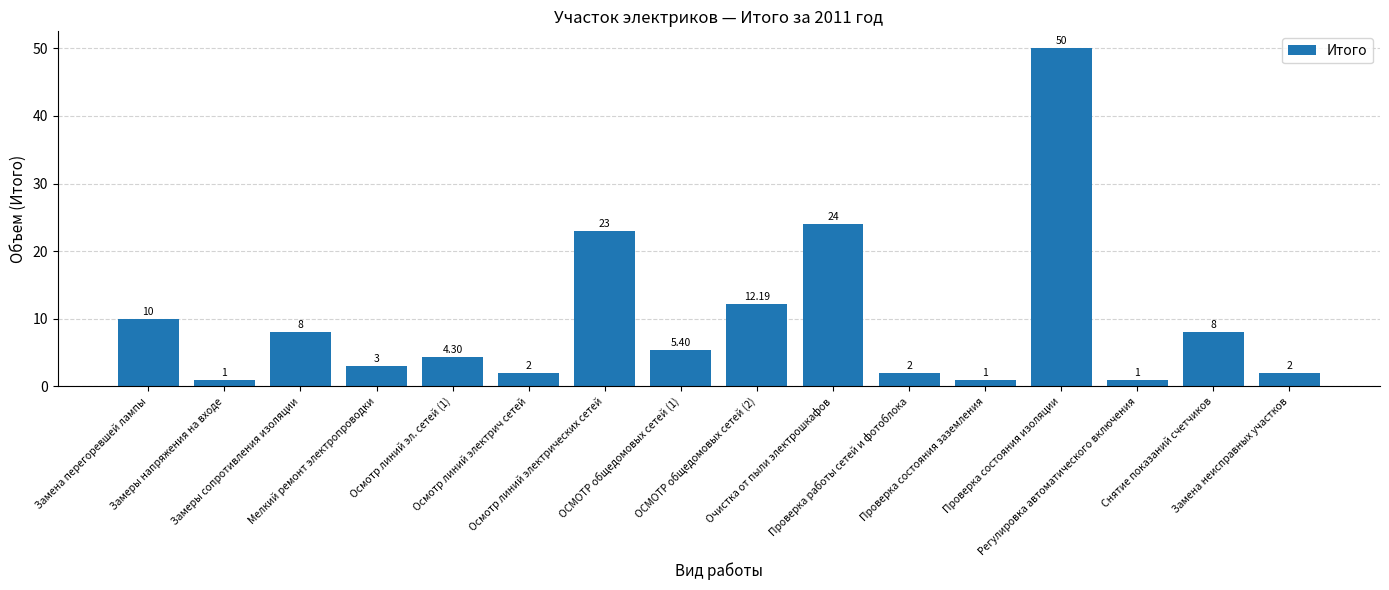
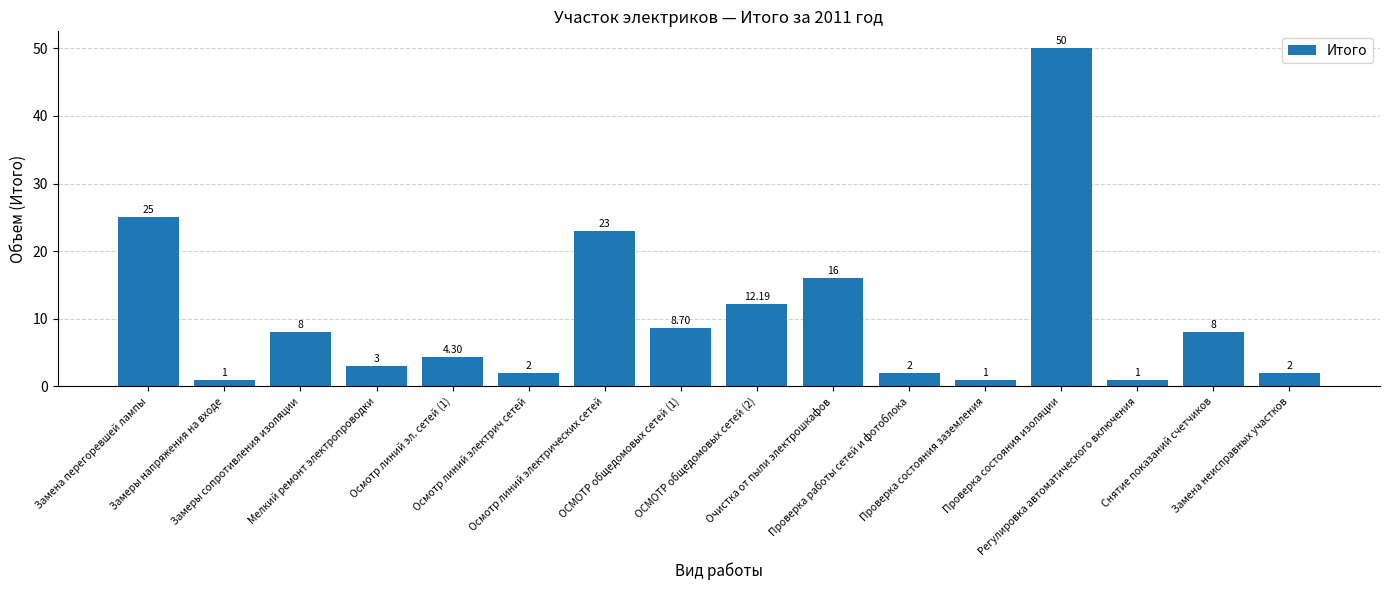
  {
-   "Замена перегоревшей лампы": 10,
+   "Замена перегоревшей лампы": 25,
    "Замеры напряжения на входе": 1,
    "Замеры сопротивления изоляции": 8,
    "Мелкий ремонт электропроводки": 3,
    "Осмотр линий эл. сетей (1)": 4.30,
    "Осмотр линий электрич сетей": 2,
    "Осмотр линий электрических сетей": 23,
-   "ОСМОТР общедомовых сетей (1)": 5.40,
+   "ОСМОТР общедомовых сетей (1)": 8.70,
    "ОСМОТР общедомовых сетей (2)": 12.19,
-   "Очистка от пыли электрошкафов": 24,
+   "Очистка от пыли электрошкафов": 16,
    "Проверка работы сетей и фотоблока": 2,
    "Проверка состояния заземления": 1,
    "Проверка состояния изоляции": 50,
    "Регулировка автоматического включения": 1,
    "Снятие показаний счетчиков": 8,
    "Замена неисправных участков": 2
  }
